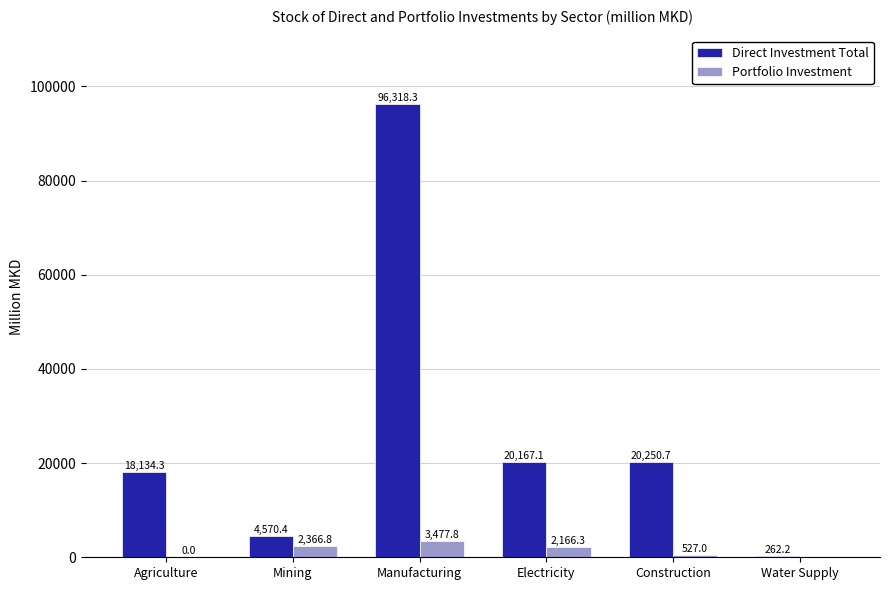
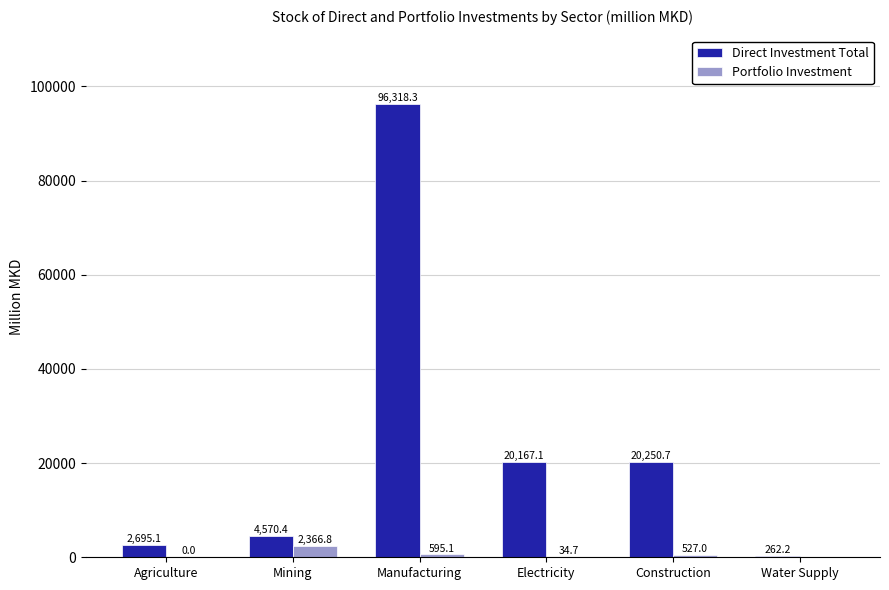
  {
    "Direct Investment Total": {
-     "Agriculture": "18,134.3",
+     "Agriculture": "2,695.1",
      "Mining": "4,570.4",
      "Manufacturing": "96,318.3",
      "Electricity": "20,167.1",
      "Construction": "20,250.7",
      "Water Supply": "262.2"
    },
    "Portfolio Investment": {
      "Agriculture": "0.0",
      "Mining": "2,366.8",
-     "Manufacturing": "3,477.8",
-     "Electricity": "2,166.3",
+     "Manufacturing": "595.1",
+     "Electricity": "34.7",
      "Construction": "527.0"
    }
  }
